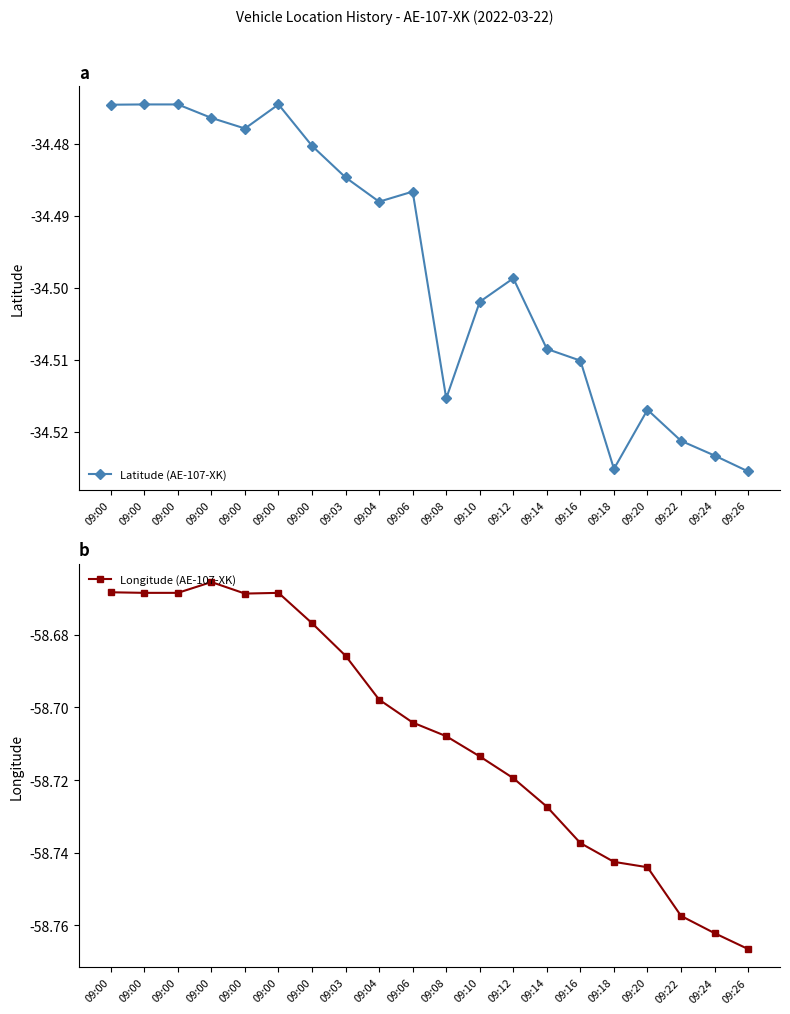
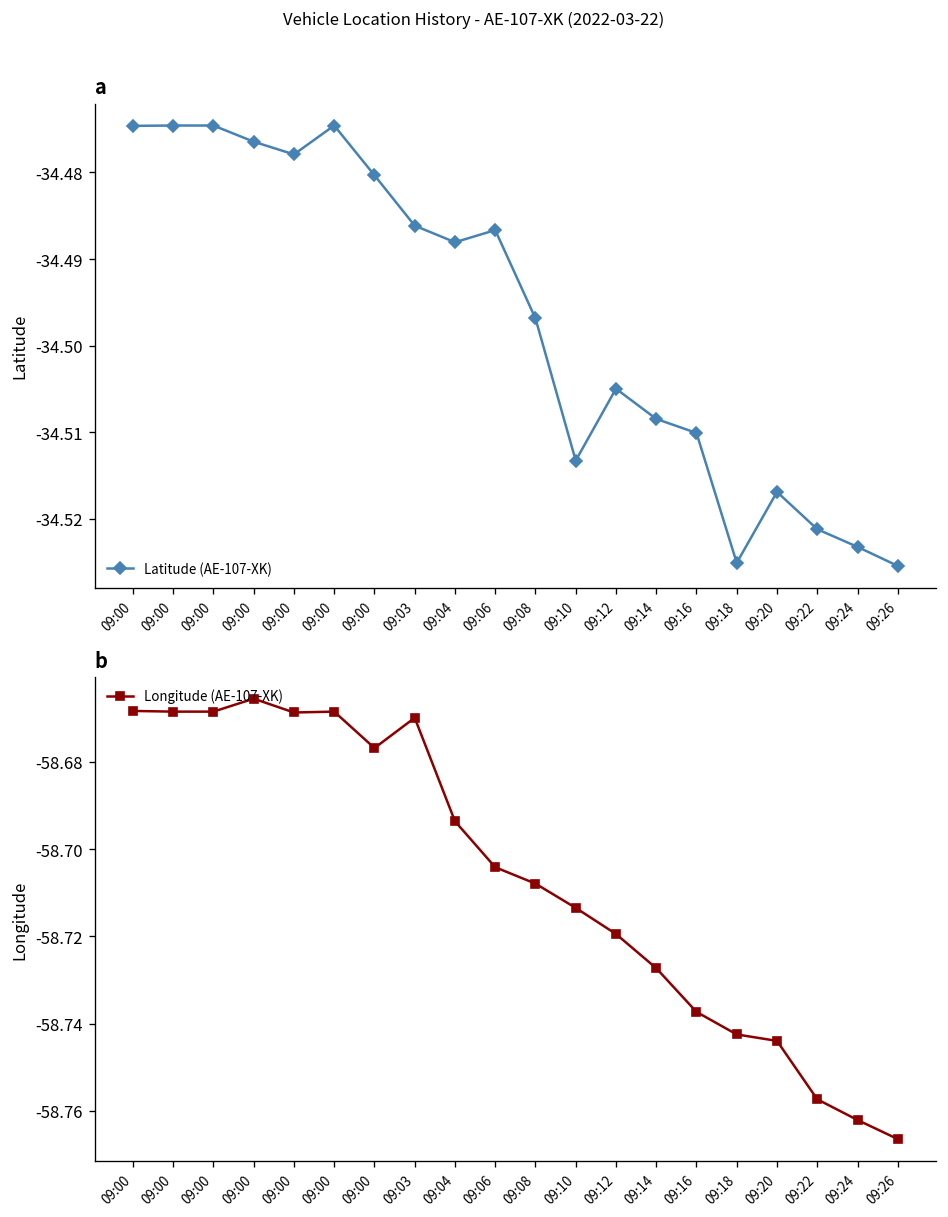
  {
    "a": {
-     "09:03": -34.485,
+     "09:03": -34.486,
      "09:04": -34.488,
      "09:06": -34.487,
-     "09:08": -34.515,
-     "09:10": -34.502,
-     "09:12": -34.499,
+     "09:08": -34.497,
+     "09:10": -34.513,
+     "09:12": -34.505,
      "09:14": -34.508,
      "09:16": -34.510,
      "09:18": -34.525,
      "09:20": -34.517,
      "09:22": -34.521,
      "09:24": -34.523,
      "09:26": -34.525
    },
    "b": {
-     "09:03": -58.686,
-     "09:04": -58.698,
+     "09:03": -58.670,
+     "09:04": -58.694,
      "09:06": -58.704,
      "09:08": -58.708,
      "09:10": -58.713,
      "09:12": -58.719,
      "09:14": -58.727,
      "09:16": -58.737,
      "09:18": -58.743,
      "09:20": -58.744,
      "09:22": -58.757,
      "09:24": -58.762,
      "09:26": -58.766
    }
  }
